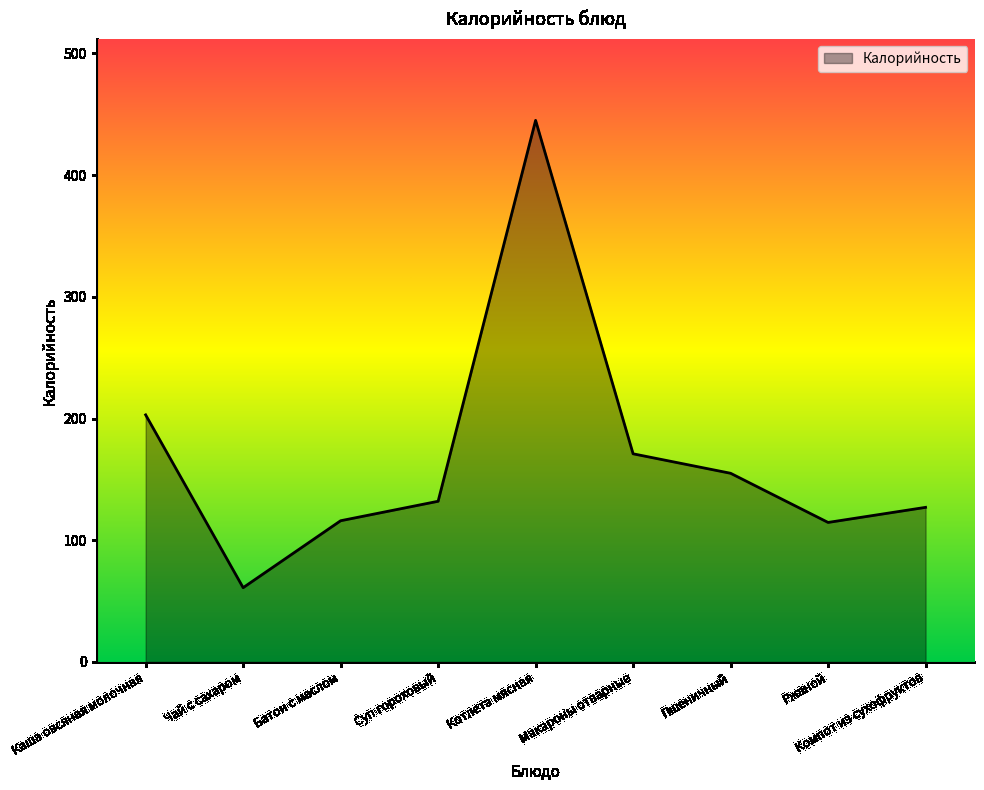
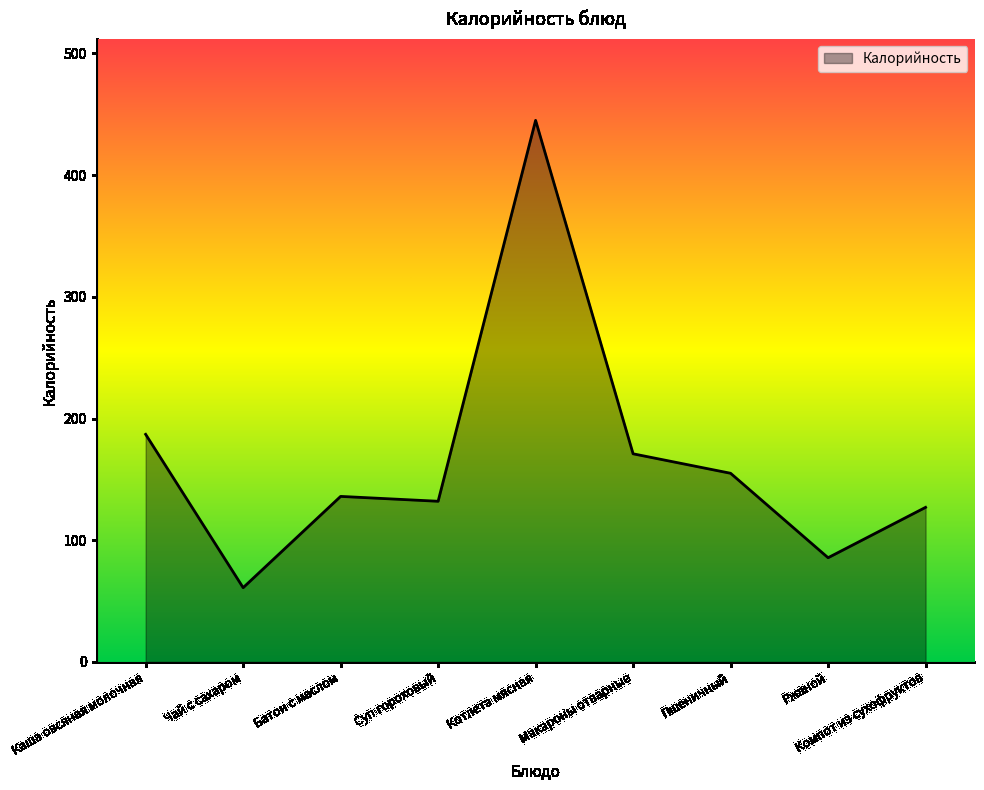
  {
-   "Каша овсяная молочная": 203,
+   "Каша овсяная молочная": 187,
    "Чай с сахаром": 61,
-   "Батон с маслом": 116,
+   "Батон с маслом": 136,
    "Суп гороховый": 132,
    "Котлета мясная": 445,
    "Макароны отварные": 171,
    "Пшеничный": 155,
-   "Ржаной": 115,
+   "Ржаной": 86,
    "Компот из сухофруктов": 127
  }
